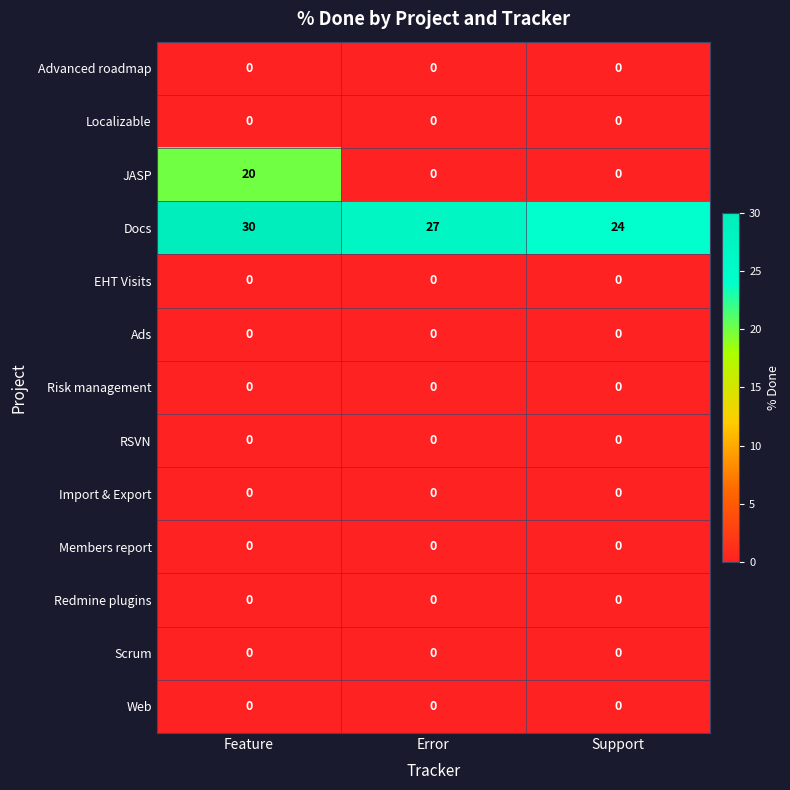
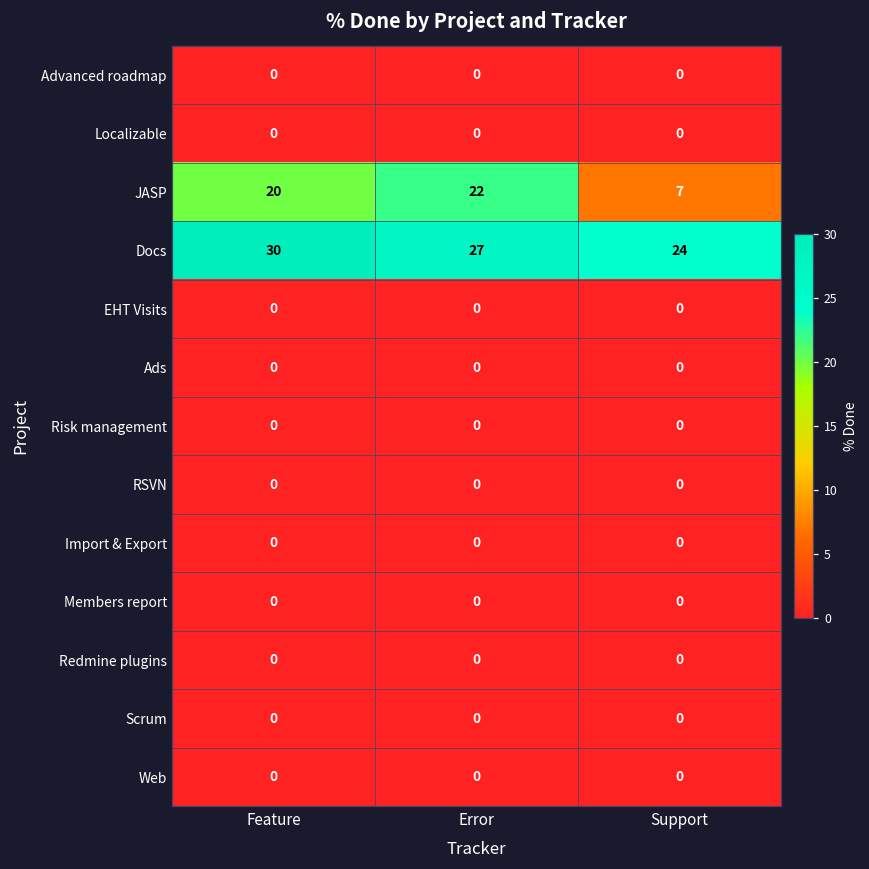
  {
    "Advanced roadmap": {
      "Feature": 0,
      "Error": 0,
      "Support": 0
    },
    "Localizable": {
      "Feature": 0,
      "Error": 0,
      "Support": 0
    },
    "JASP": {
      "Feature": 20,
-     "Error": 0,
-     "Support": 0
+     "Error": 22,
+     "Support": 7
    },
    "Docs": {
      "Feature": 30,
      "Error": 27,
      "Support": 24
    },
    "EHT Visits": {
      "Feature": 0,
      "Error": 0,
      "Support": 0
    },
    "Ads": {
      "Feature": 0,
      "Error": 0,
      "Support": 0
    },
    "Risk management": {
      "Feature": 0,
      "Error": 0,
      "Support": 0
    },
    "RSVN": {
      "Feature": 0,
      "Error": 0,
      "Support": 0
    },
    "Import & Export": {
      "Feature": 0,
      "Error": 0,
      "Support": 0
    },
    "Members report": {
      "Feature": 0,
      "Error": 0,
      "Support": 0
    },
    "Redmine plugins": {
      "Feature": 0,
      "Error": 0,
      "Support": 0
    },
    "Scrum": {
      "Feature": 0,
      "Error": 0,
      "Support": 0
    },
    "Web": {
      "Feature": 0,
      "Error": 0,
      "Support": 0
    }
  }
